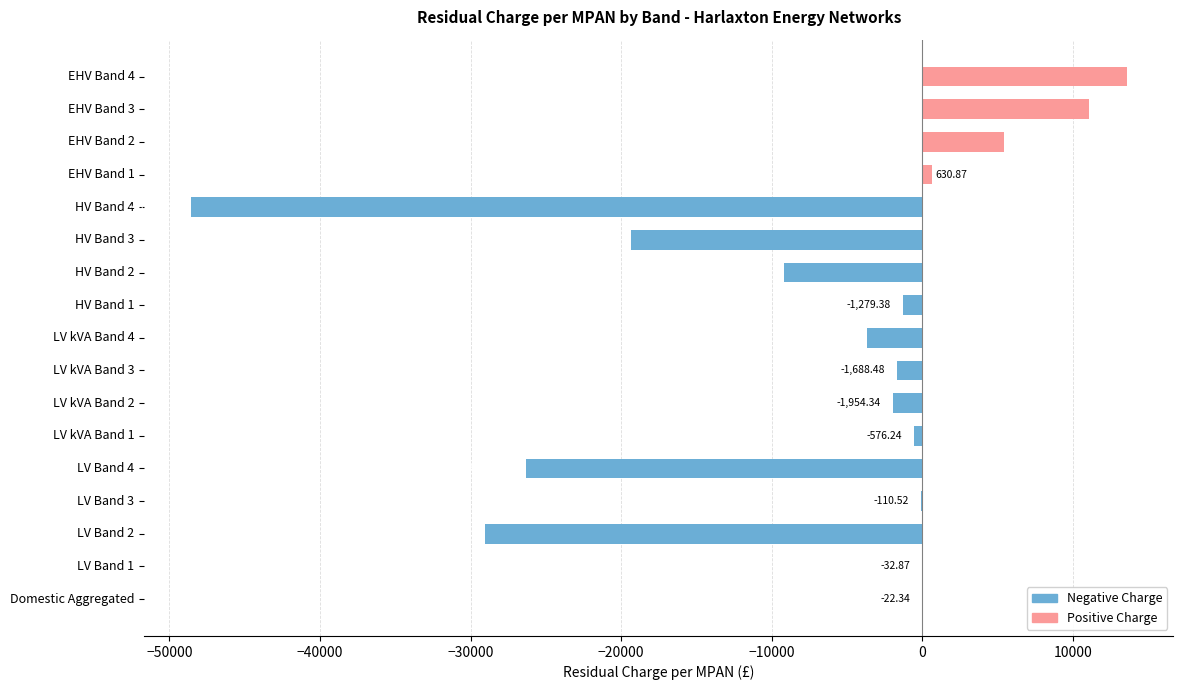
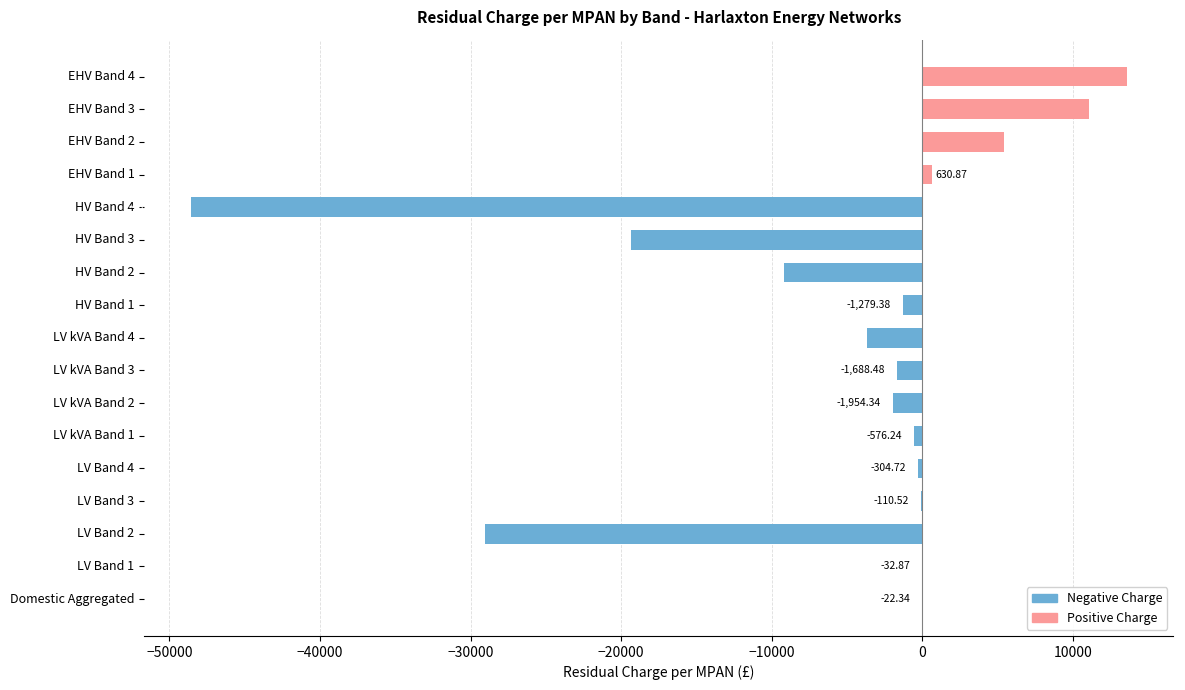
  {
    "Negative Charge": {
      "EHV Band 4": 0,
      "EHV Band 3": 0,
      "EHV Band 2": 0,
      "EHV Band 1": 0,
      "HV Band 4": -48600,
      "HV Band 3": -19300,
      "HV Band 2": -9200,
      "LV kVA Band 4": -3700,
-     "LV Band 4": -26300,
+     "LV Band 4": -300,
      "LV Band 2": -29100
    },
    "Positive Charge": {
      "EHV Band 1": 630.87
    }
  }
